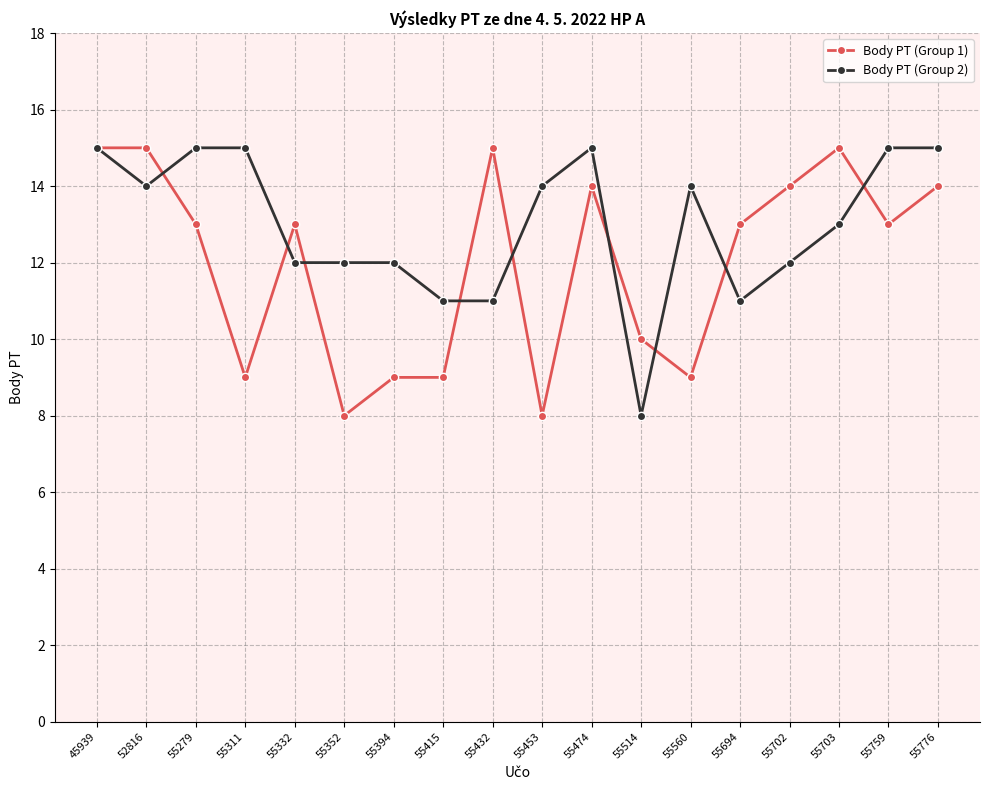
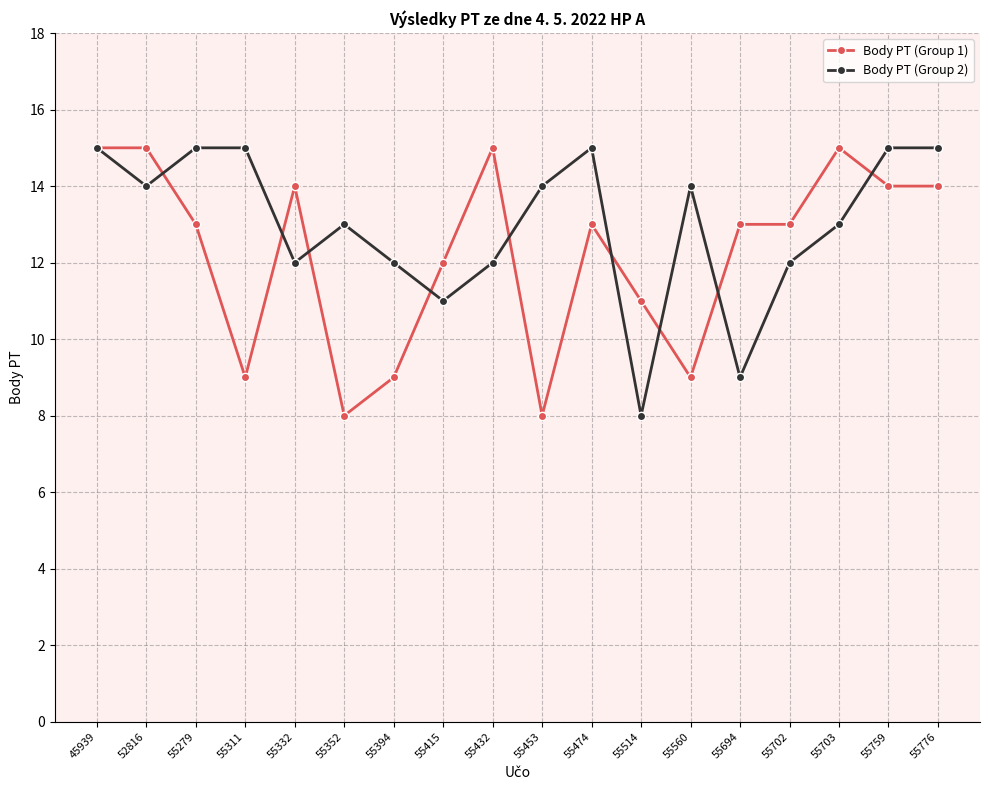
  {
    "Body PT (Group 1)": {
      "52816": 15,
      "55279": 13,
      "55311": 9,
-     "55332": 13,
+     "55332": 14,
      "55352": 8,
      "55394": 9,
-     "55415": 9,
+     "55415": 12,
      "55432": 15,
      "55453": 8,
-     "55474": 14,
-     "55514": 10,
+     "55474": 13,
+     "55514": 11,
      "55560": 9,
      "55694": 13,
-     "55702": 14,
+     "55702": 13,
      "55703": 15,
-     "55759": 13,
+     "55759": 14,
      "55776": 14
    },
    "Body PT (Group 2)": {
      "52816": 14,
      "55279": 15,
      "55311": 15,
      "55332": 12,
-     "55352": 12,
+     "55352": 13,
      "55394": 12,
      "55415": 11,
-     "55432": 11,
+     "55432": 12,
      "55453": 14,
      "55474": 15,
      "55514": 8,
      "55560": 14,
-     "55694": 11,
+     "55694": 9,
      "55702": 12,
      "55703": 13,
      "55759": 15,
      "55776": 15
    }
  }
